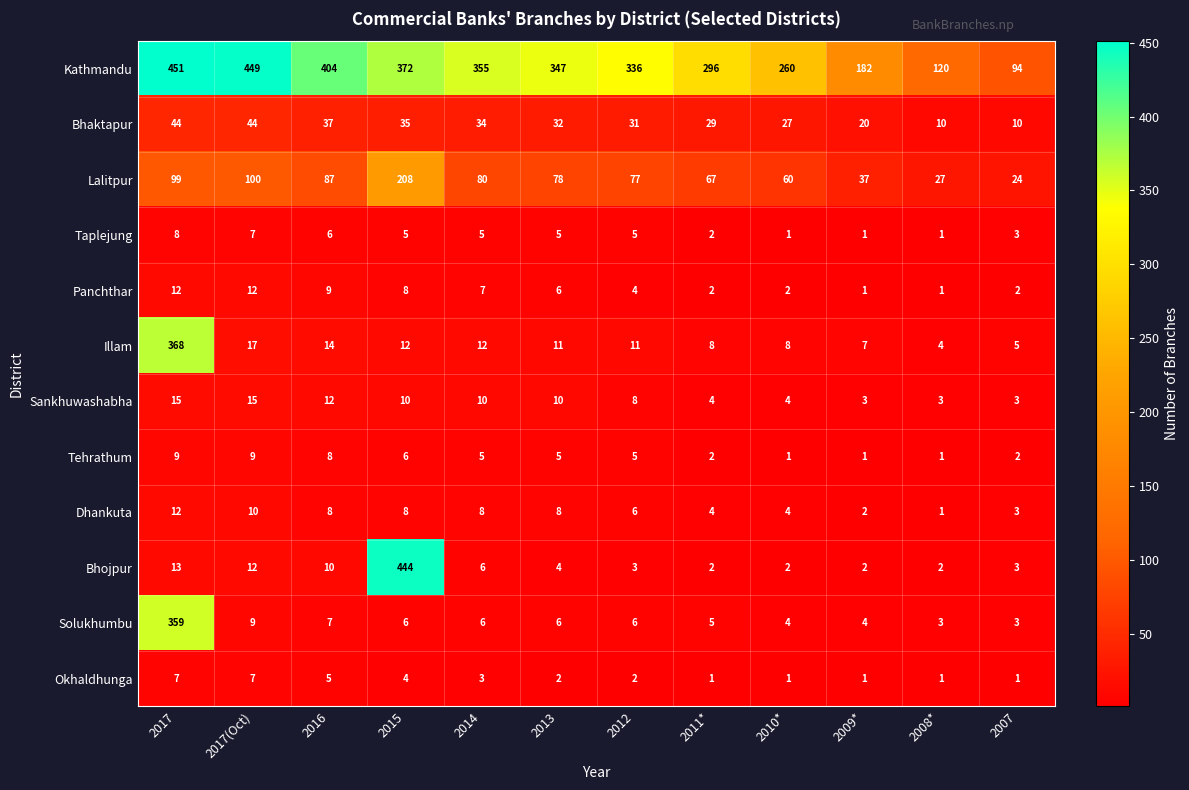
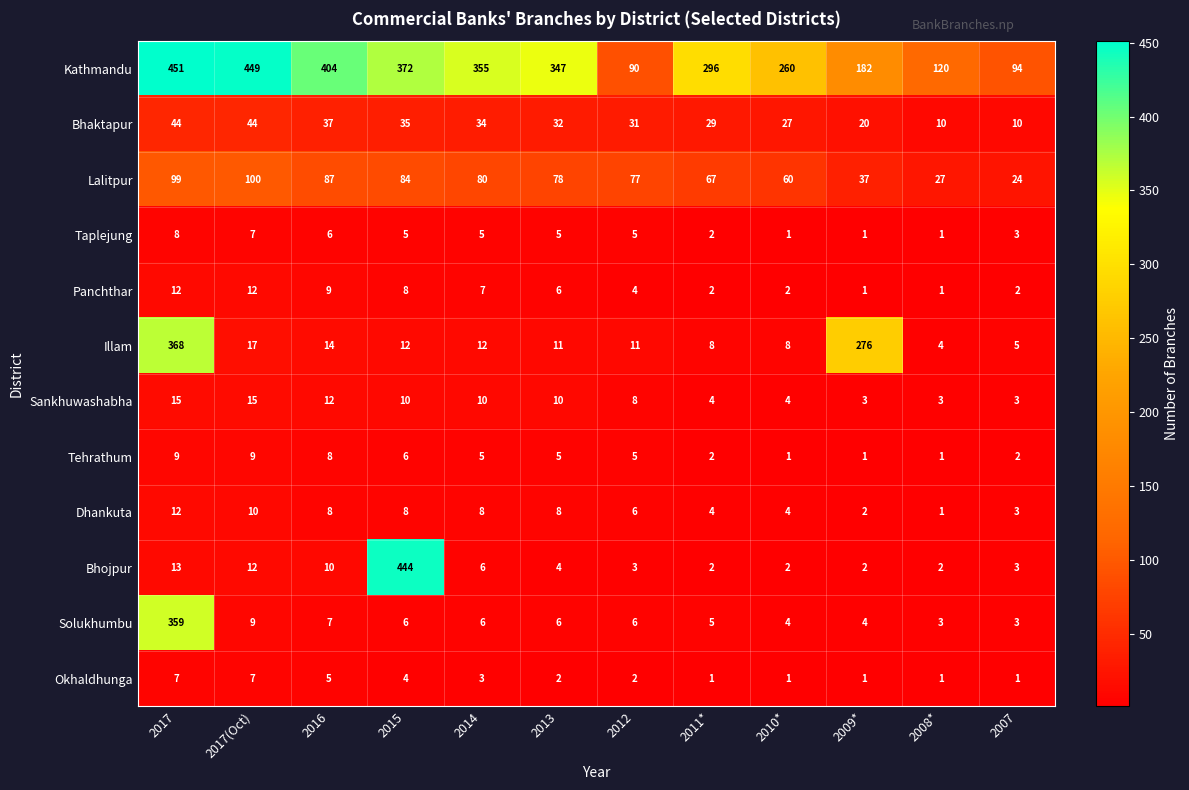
  {
    "Kathmandu": {
      "2017": 451,
      "2017(Oct)": 449,
      "2016": 404,
      "2015": 372,
      "2014": 355,
      "2013": 347,
-     "2012": 336,
+     "2012": 90,
      "2011*": 296,
      "2010*": 260,
      "2009*": 182,
      "2008*": 120,
      "2007": 94
    },
    "Bhaktapur": {
      "2017": 44,
      "2017(Oct)": 44,
      "2016": 37,
      "2015": 35,
      "2014": 34,
      "2013": 32,
      "2012": 31,
      "2011*": 29,
      "2010*": 27,
      "2009*": 20,
      "2008*": 10,
      "2007": 10
    },
    "Lalitpur": {
      "2017": 99,
      "2017(Oct)": 100,
      "2016": 87,
-     "2015": 208,
+     "2015": 84,
      "2014": 80,
      "2013": 78,
      "2012": 77,
      "2011*": 67,
      "2010*": 60,
      "2009*": 37,
      "2008*": 27,
      "2007": 24
    },
    "Taplejung": {
      "2017": 8,
      "2017(Oct)": 7,
      "2016": 6,
      "2015": 5,
      "2014": 5,
      "2013": 5,
      "2012": 5,
      "2011*": 2,
      "2010*": 1,
      "2009*": 1,
      "2008*": 1,
      "2007": 3
    },
    "Panchthar": {
      "2017": 12,
      "2017(Oct)": 12,
      "2016": 9,
      "2015": 8,
      "2014": 7,
      "2013": 6,
      "2012": 4,
      "2011*": 2,
      "2010*": 2,
      "2009*": 1,
      "2008*": 1,
      "2007": 2
    },
    "Illam": {
      "2017": 368,
      "2017(Oct)": 17,
      "2016": 14,
      "2015": 12,
      "2014": 12,
      "2013": 11,
      "2012": 11,
      "2011*": 8,
      "2010*": 8,
-     "2009*": 7,
+     "2009*": 276,
      "2008*": 4,
      "2007": 5
    },
    "Sankhuwashabha": {
      "2017": 15,
      "2017(Oct)": 15,
      "2016": 12,
      "2015": 10,
      "2014": 10,
      "2013": 10,
      "2012": 8,
      "2011*": 4,
      "2010*": 4,
      "2009*": 3,
      "2008*": 3,
      "2007": 3
    },
    "Tehrathum": {
      "2017": 9,
      "2017(Oct)": 9,
      "2016": 8,
      "2015": 6,
      "2014": 5,
      "2013": 5,
      "2012": 5,
      "2011*": 2,
      "2010*": 1,
      "2009*": 1,
      "2008*": 1,
      "2007": 2
    },
    "Dhankuta": {
      "2017": 12,
      "2017(Oct)": 10,
      "2016": 8,
      "2015": 8,
      "2014": 8,
      "2013": 8,
      "2012": 6,
      "2011*": 4,
      "2010*": 4,
      "2009*": 2,
      "2008*": 1,
      "2007": 3
    },
    "Bhojpur": {
      "2017": 13,
      "2017(Oct)": 12,
      "2016": 10,
      "2015": 444,
      "2014": 6,
      "2013": 4,
      "2012": 3,
      "2011*": 2,
      "2010*": 2,
      "2009*": 2,
      "2008*": 2,
      "2007": 3
    },
    "Solukhumbu": {
      "2017": 359,
      "2017(Oct)": 9,
      "2016": 7,
      "2015": 6,
      "2014": 6,
      "2013": 6,
      "2012": 6,
      "2011*": 5,
      "2010*": 4,
      "2009*": 4,
      "2008*": 3,
      "2007": 3
    },
    "Okhaldhunga": {
      "2017": 7,
      "2017(Oct)": 7,
      "2016": 5,
      "2015": 4,
      "2014": 3,
      "2013": 2,
      "2012": 2,
      "2011*": 1,
      "2010*": 1,
      "2009*": 1,
      "2008*": 1,
      "2007": 1
    }
  }
